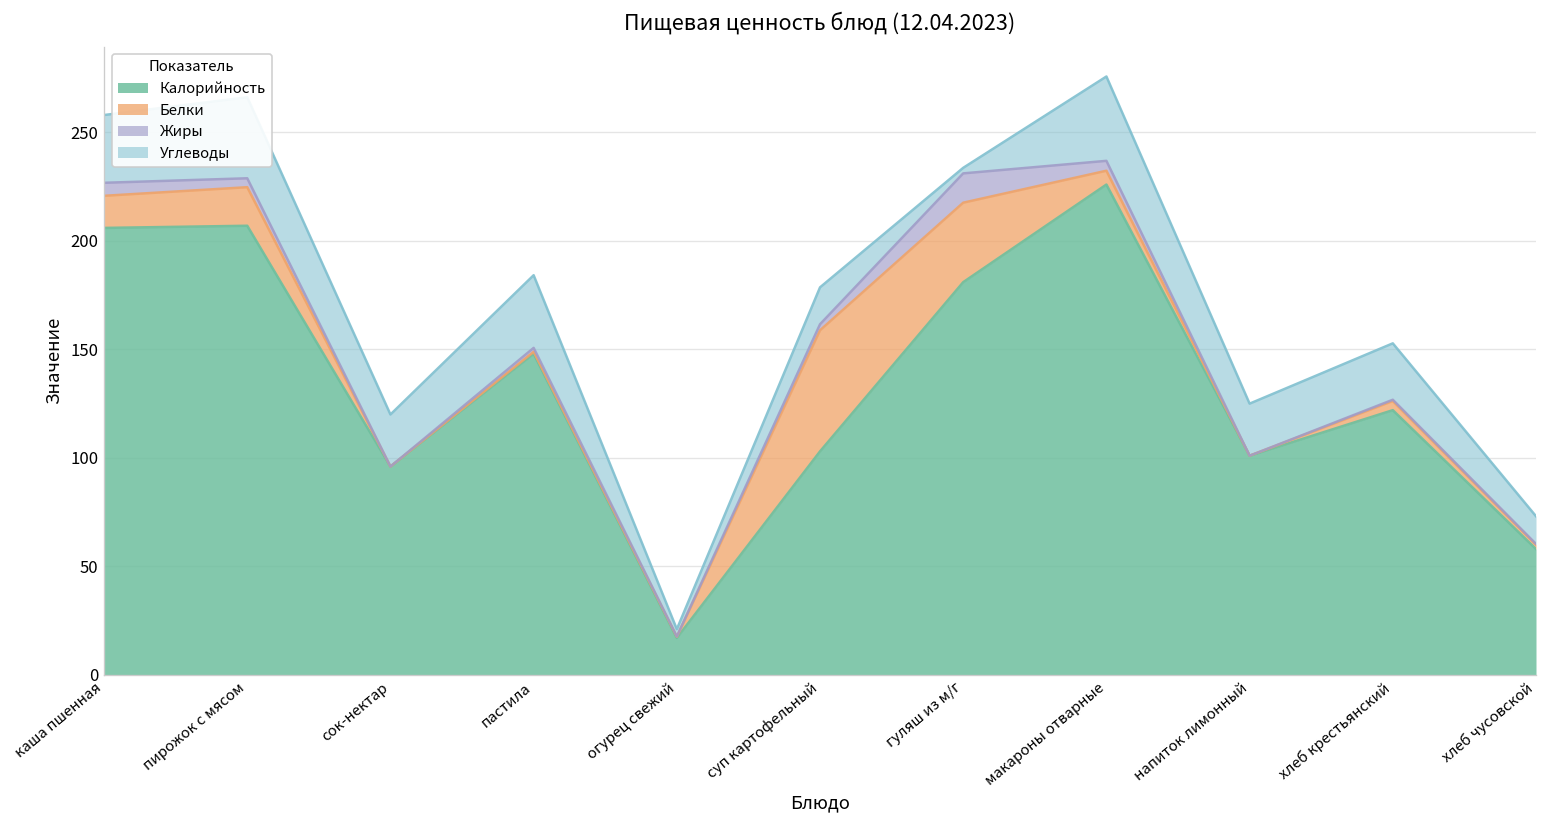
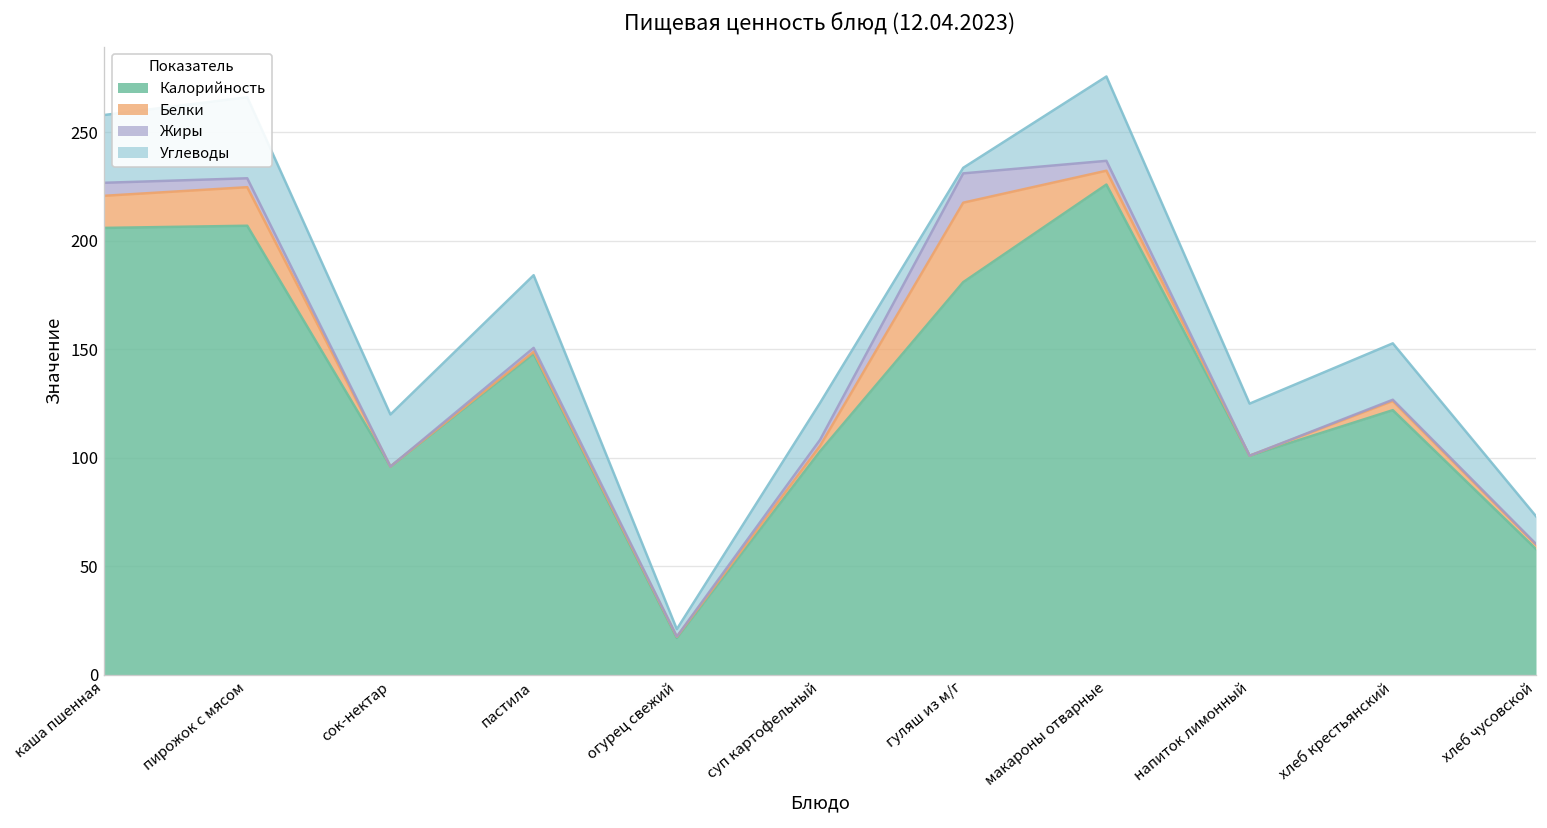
  {
    "Белки": {
      "каша пшенная": 15,
      "пирожок с мясом": 18,
-     "суп картофельный": 56,
+     "суп картофельный": 3,
      "гуляш из м/г": 37,
      "макароны отварные": 6
    }
  }
